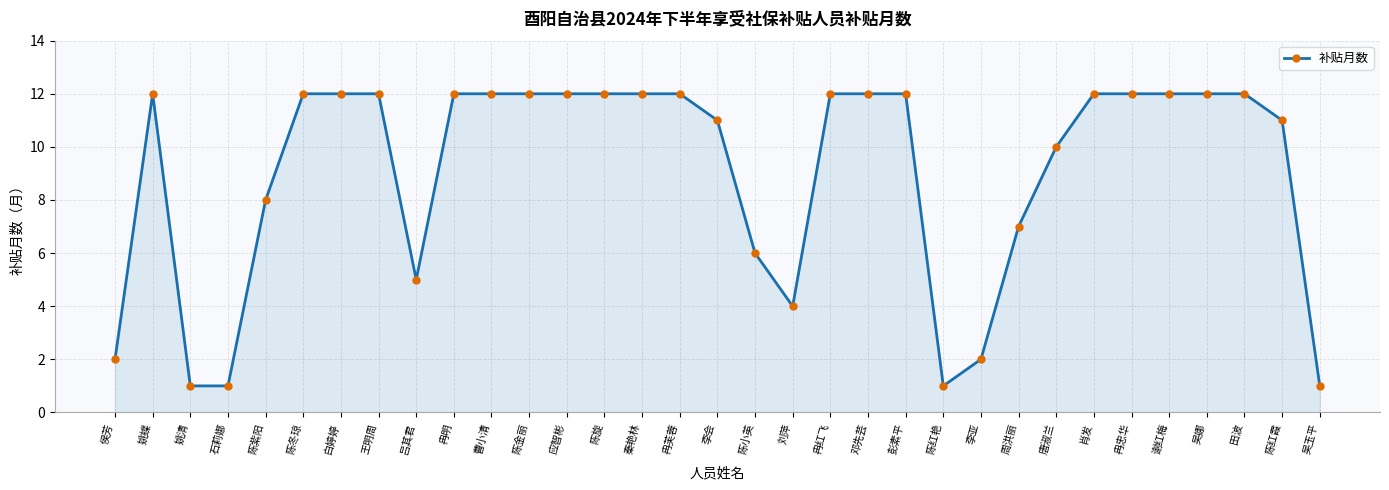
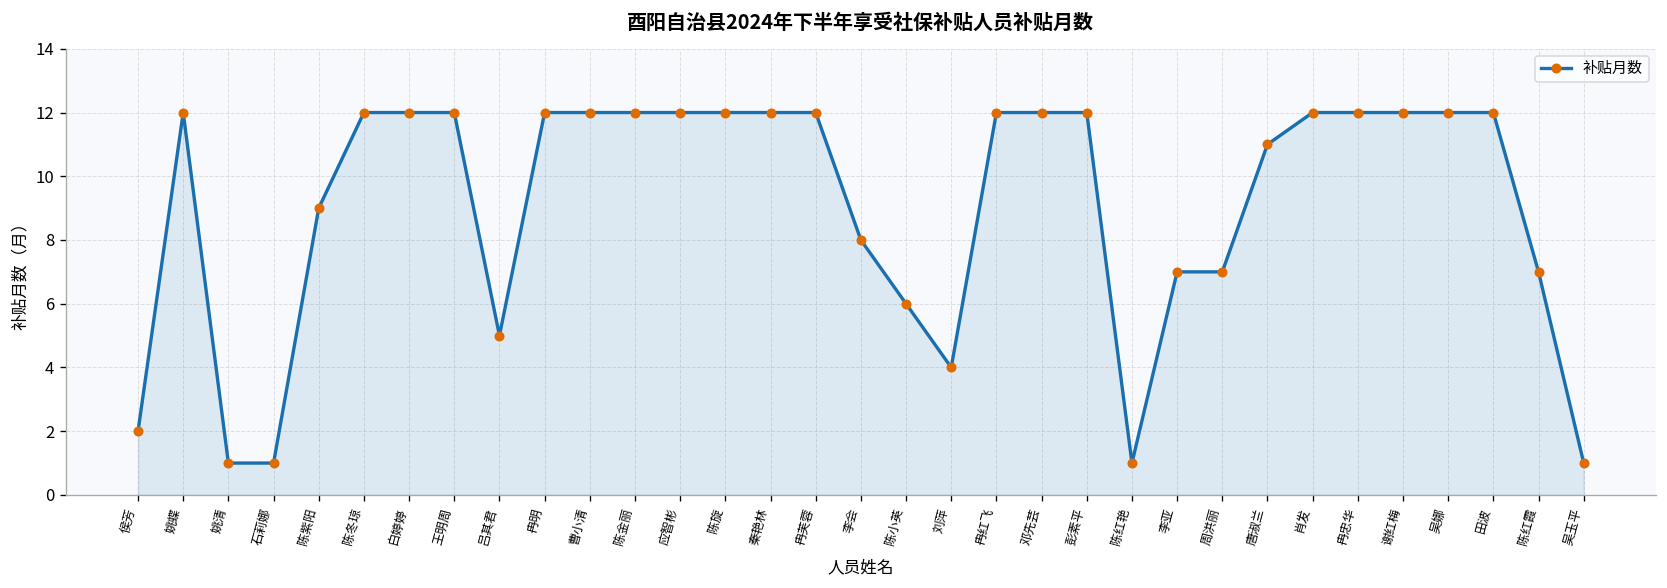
  {
    "侯芳": 2,
    "姚蝶": 12,
    "姚清": 1,
    "石莉娜": 1,
-   "陈紫阳": 8,
+   "陈紫阳": 9,
    "陈冬琼": 12,
    "白婷婷": 12,
    "王明周": 12,
    "吕其君": 5,
    "冉明": 12,
    "曹小清": 12,
    "陈金丽": 12,
    "应智彬": 12,
    "陈旋": 12,
    "秦艳林": 12,
    "冉芙蓉": 12,
-   "李会": 11,
+   "李会": 8,
    "陈小英": 6,
    "刘萍": 4,
    "冉红飞": 12,
    "邓先芸": 12,
    "彭素平": 12,
    "陈红艳": 1,
-   "李亚": 2,
+   "李亚": 7,
    "周洪丽": 7,
-   "唐淑兰": 10,
+   "唐淑兰": 11,
    "肖发": 12,
    "冉忠华": 12,
    "谢红梅": 12,
    "吴娜": 12,
    "田波": 12,
-   "陈红霞": 11,
+   "陈红霞": 7,
    "吴玉平": 1
  }
